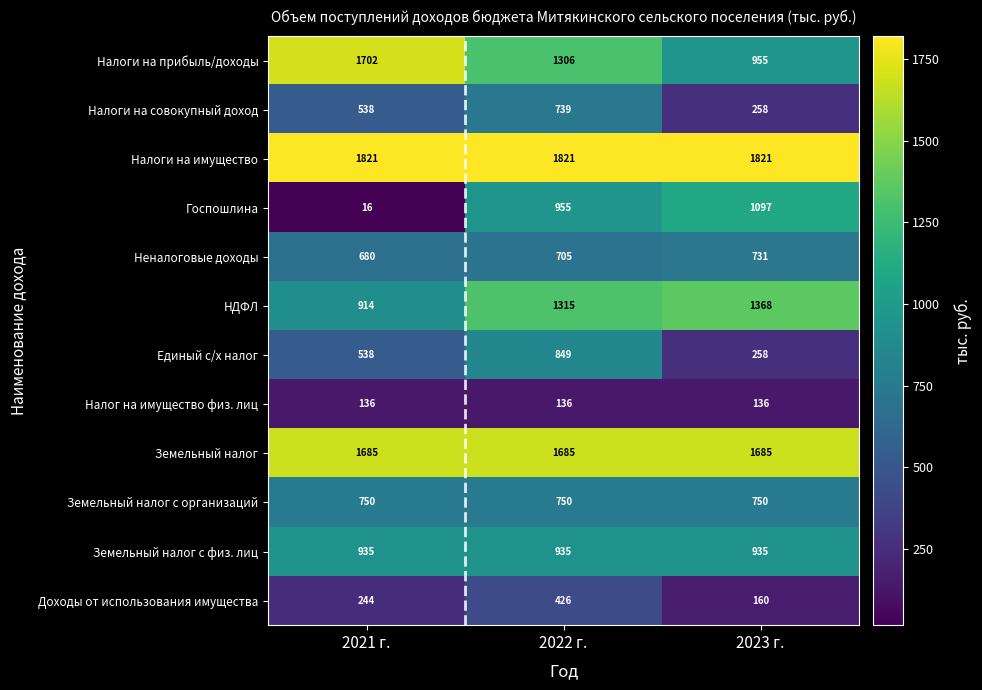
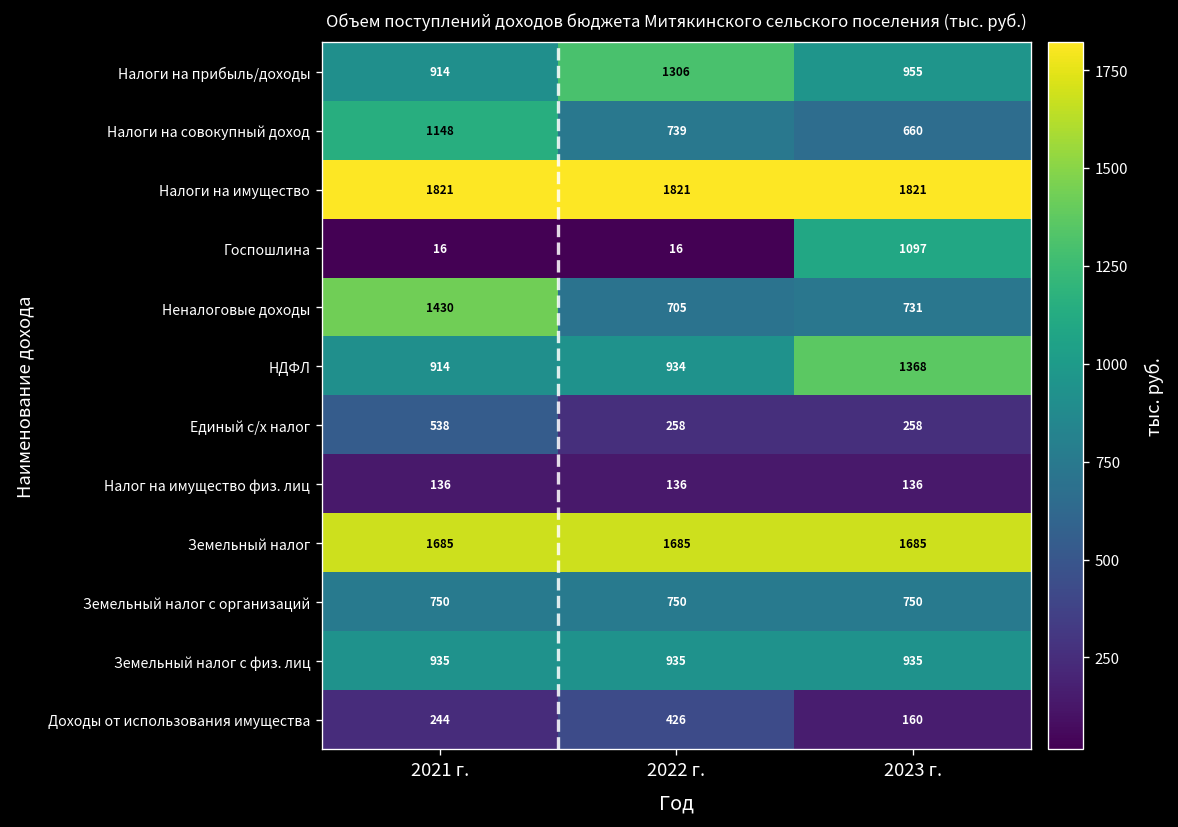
  {
    "Налоги на прибыль/доходы": {
-     "2021 г.": 1702,
+     "2021 г.": 914,
      "2022 г.": 1306,
      "2023 г.": 955
    },
    "Налоги на совокупный доход": {
-     "2021 г.": 538,
+     "2021 г.": 1148,
      "2022 г.": 739,
-     "2023 г.": 258
+     "2023 г.": 660
    },
    "Налоги на имущество": {
      "2021 г.": 1821,
      "2022 г.": 1821,
      "2023 г.": 1821
    },
    "Госпошлина": {
      "2021 г.": 16,
-     "2022 г.": 955,
+     "2022 г.": 16,
      "2023 г.": 1097
    },
    "Неналоговые доходы": {
-     "2021 г.": 680,
+     "2021 г.": 1430,
      "2022 г.": 705,
      "2023 г.": 731
    },
    "НДФЛ": {
      "2021 г.": 914,
-     "2022 г.": 1315,
+     "2022 г.": 934,
      "2023 г.": 1368
    },
    "Единый с/х налог": {
      "2021 г.": 538,
-     "2022 г.": 849,
+     "2022 г.": 258,
      "2023 г.": 258
    },
    "Налог на имущество физ. лиц": {
      "2021 г.": 136,
      "2022 г.": 136,
      "2023 г.": 136
    },
    "Земельный налог": {
      "2021 г.": 1685,
      "2022 г.": 1685,
      "2023 г.": 1685
    },
    "Земельный налог с организаций": {
      "2021 г.": 750,
      "2022 г.": 750,
      "2023 г.": 750
    },
    "Земельный налог с физ. лиц": {
      "2021 г.": 935,
      "2022 г.": 935,
      "2023 г.": 935
    },
    "Доходы от использования имущества": {
      "2021 г.": 244,
      "2022 г.": 426,
      "2023 г.": 160
    }
  }
